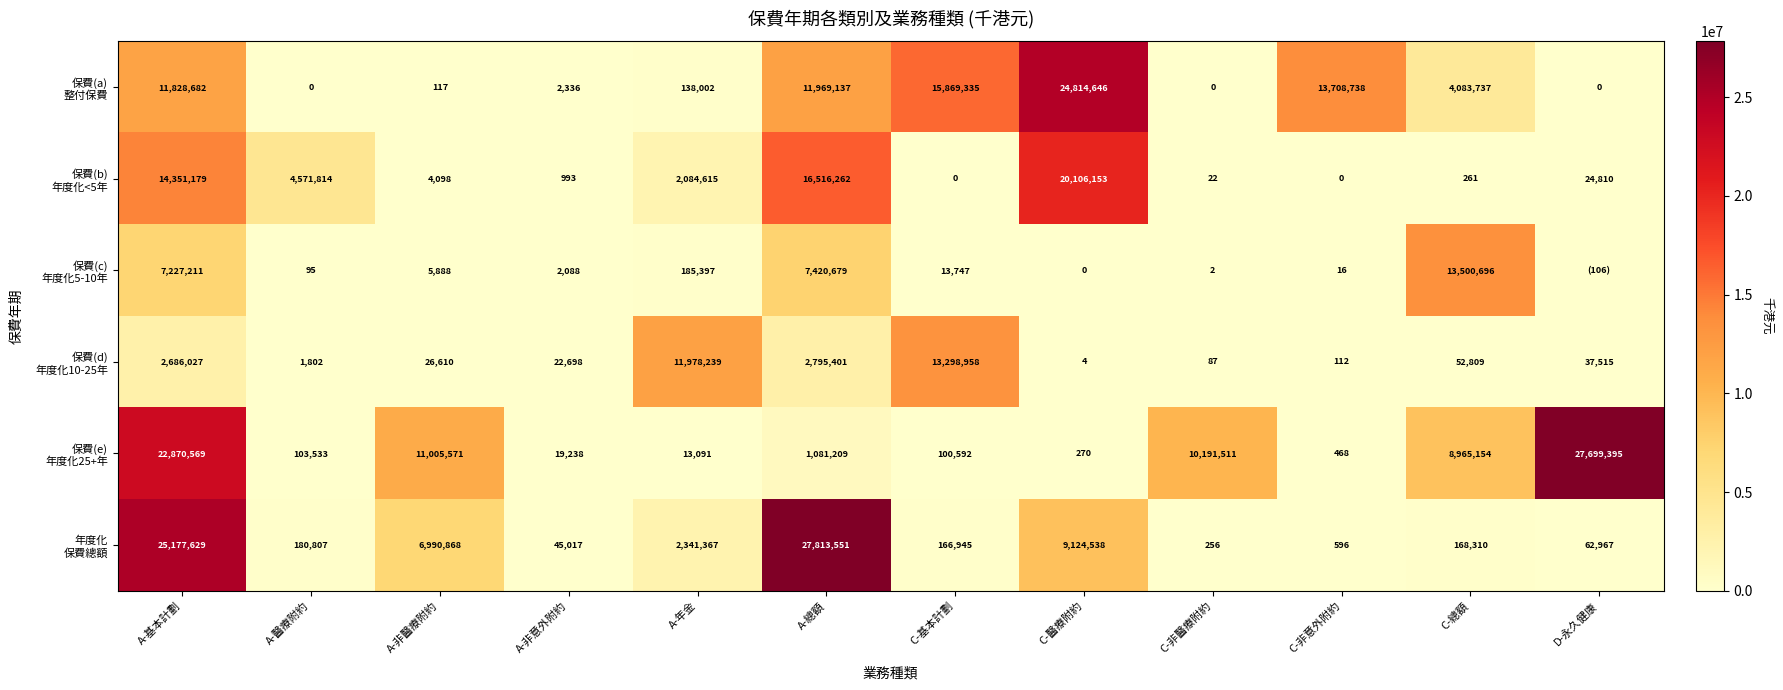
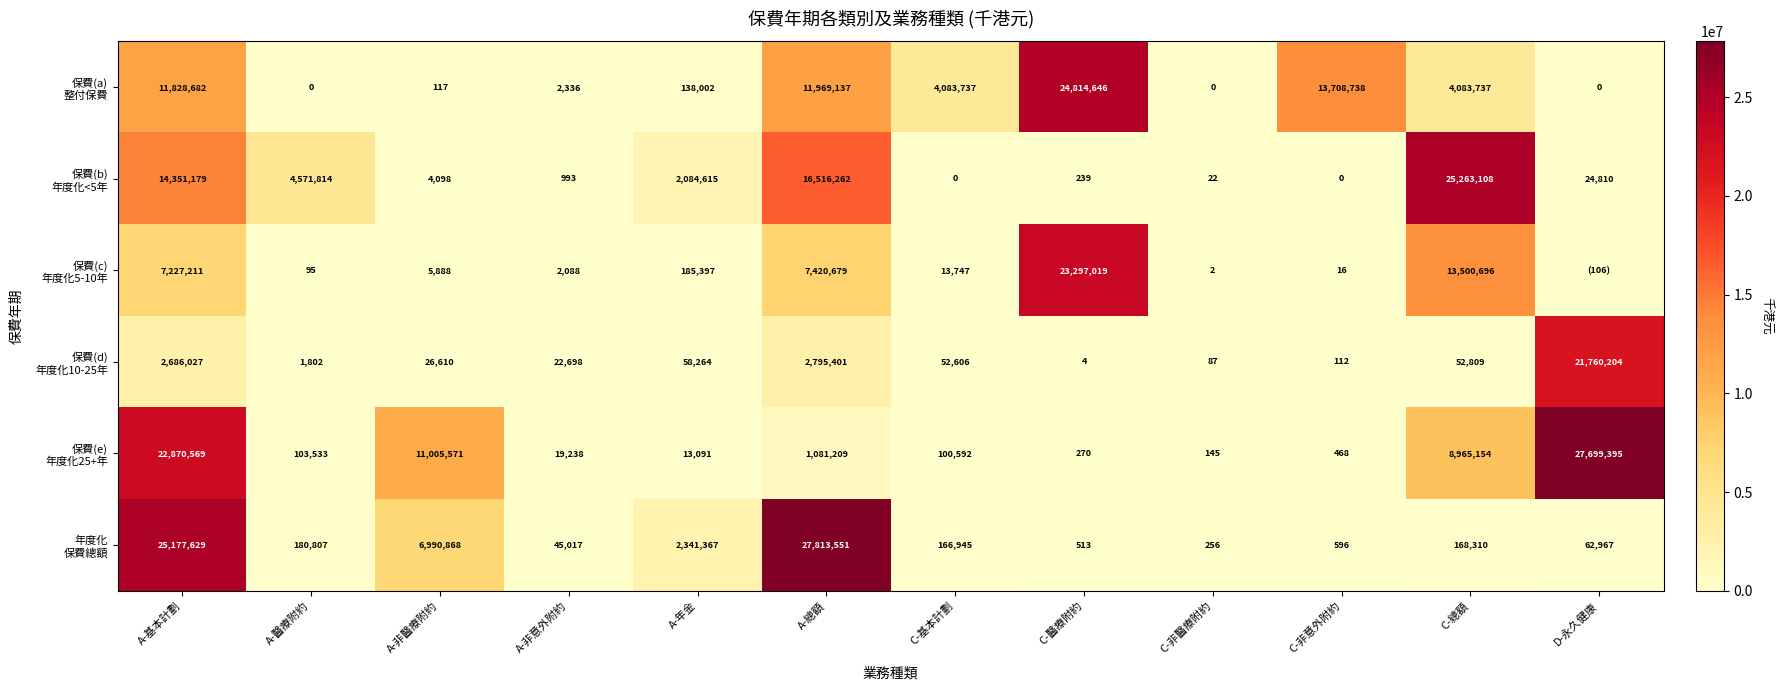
  {
    "保費(a) 整付保費": {
      "A-基本計劃": "11,828,682",
      "A-醫療附約": "0",
      "A-非醫療附約": "117",
      "A-非意外附約": "2,336",
      "A-年金": "138,002",
      "A-總額": "11,969,137",
-     "C-基本計劃": "15,869,335",
+     "C-基本計劃": "4,083,737",
      "C-醫療附約": "24,814,646",
      "C-非醫療附約": "0",
      "C-非意外附約": "13,708,738",
      "C-總額": "4,083,737",
      "D-永久健康": "0"
    },
    "保費(b) 年度化<5年": {
      "A-基本計劃": "14,351,179",
      "A-醫療附約": "4,571,814",
      "A-非醫療附約": "4,098",
      "A-非意外附約": "993",
      "A-年金": "2,084,615",
      "A-總額": "16,516,262",
      "C-基本計劃": "0",
-     "C-醫療附約": "20,106,153",
+     "C-醫療附約": "239",
      "C-非醫療附約": "22",
      "C-非意外附約": "0",
-     "C-總額": "261",
+     "C-總額": "25,263,108",
      "D-永久健康": "24,810"
    },
    "保費(c) 年度化5-10年": {
      "A-基本計劃": "7,227,211",
      "A-醫療附約": "95",
      "A-非醫療附約": "5,888",
      "A-非意外附約": "2,088",
      "A-年金": "185,397",
      "A-總額": "7,420,679",
      "C-基本計劃": "13,747",
-     "C-醫療附約": "0",
+     "C-醫療附約": "23,297,019",
      "C-非醫療附約": "2",
      "C-非意外附約": "16",
      "C-總額": "13,500,696",
      "D-永久健康": "(106)"
    },
    "保費(d) 年度化10-25年": {
      "A-基本計劃": "2,686,027",
      "A-醫療附約": "1,802",
      "A-非醫療附約": "26,610",
      "A-非意外附約": "22,698",
-     "A-年金": "11,978,239",
+     "A-年金": "58,264",
      "A-總額": "2,795,401",
-     "C-基本計劃": "13,298,958",
+     "C-基本計劃": "52,606",
      "C-醫療附約": "4",
      "C-非醫療附約": "87",
      "C-非意外附約": "112",
      "C-總額": "52,809",
-     "D-永久健康": "37,515"
+     "D-永久健康": "21,760,204"
    },
    "保費(e) 年度化25+年": {
      "A-基本計劃": "22,870,569",
      "A-醫療附約": "103,533",
      "A-非醫療附約": "11,005,571",
      "A-非意外附約": "19,238",
      "A-年金": "13,091",
      "A-總額": "1,081,209",
      "C-基本計劃": "100,592",
      "C-醫療附約": "270",
-     "C-非醫療附約": "10,191,511",
+     "C-非醫療附約": "145",
      "C-非意外附約": "468",
      "C-總額": "8,965,154",
      "D-永久健康": "27,699,395"
    },
    "年度化 保費總額": {
      "A-基本計劃": "25,177,629",
      "A-醫療附約": "180,807",
      "A-非醫療附約": "6,990,868",
      "A-非意外附約": "45,017",
      "A-年金": "2,341,367",
      "A-總額": "27,813,551",
      "C-基本計劃": "166,945",
-     "C-醫療附約": "9,124,538",
+     "C-醫療附約": "513",
      "C-非醫療附約": "256",
      "C-非意外附約": "596",
      "C-總額": "168,310",
      "D-永久健康": "62,967"
    }
  }
